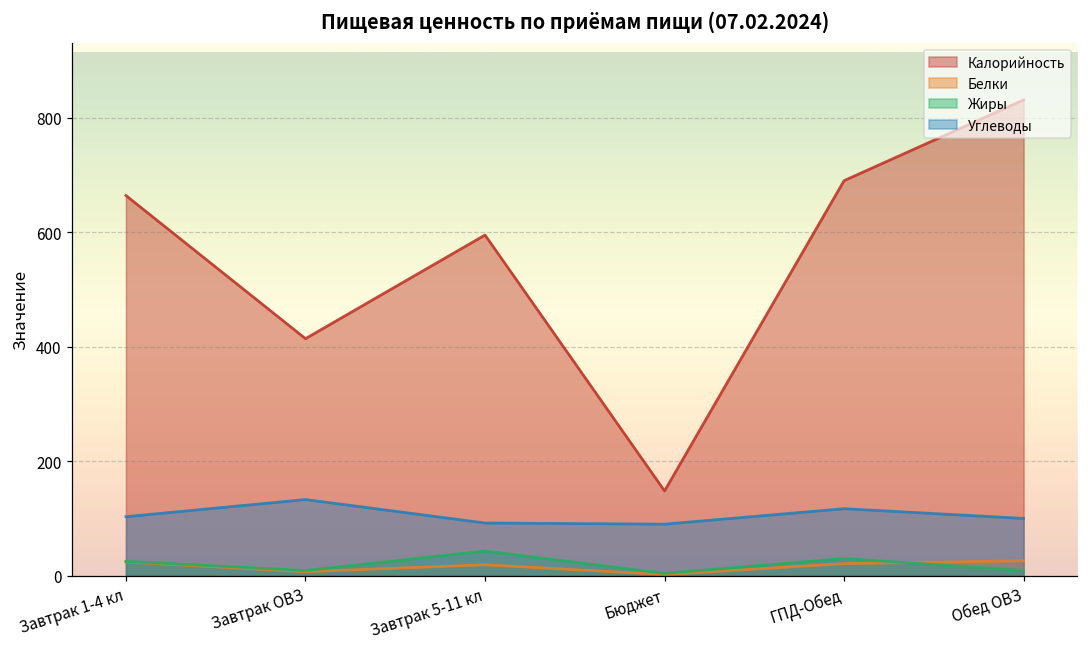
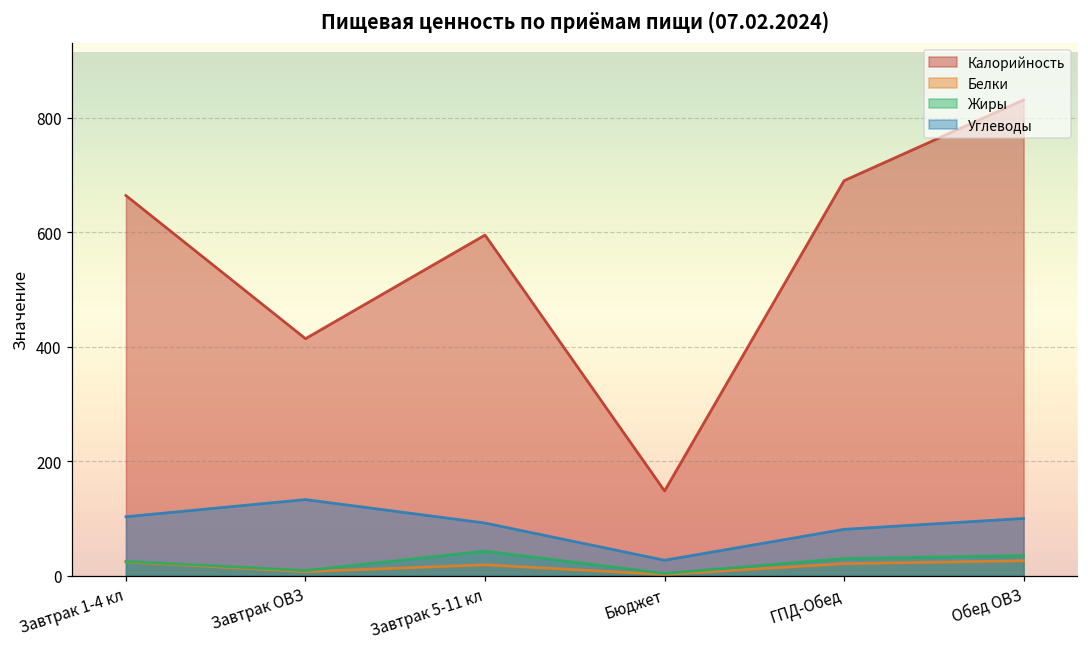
  {
    "Жиры": {
      "Завтрак 5-11 кл": 40,
      "ГПД-Обед": 30,
-     "Обед ОВЗ": 10
+     "Обед ОВЗ": 40
    },
    "Углеводы": {
      "Завтрак 1-4 кл": 100,
      "Завтрак ОВЗ": 130,
      "Завтрак 5-11 кл": 90,
-     "Бюджет": 90,
-     "ГПД-Обед": 120,
+     "Бюджет": 30,
+     "ГПД-Обед": 80,
      "Обед ОВЗ": 100
    }
  }
